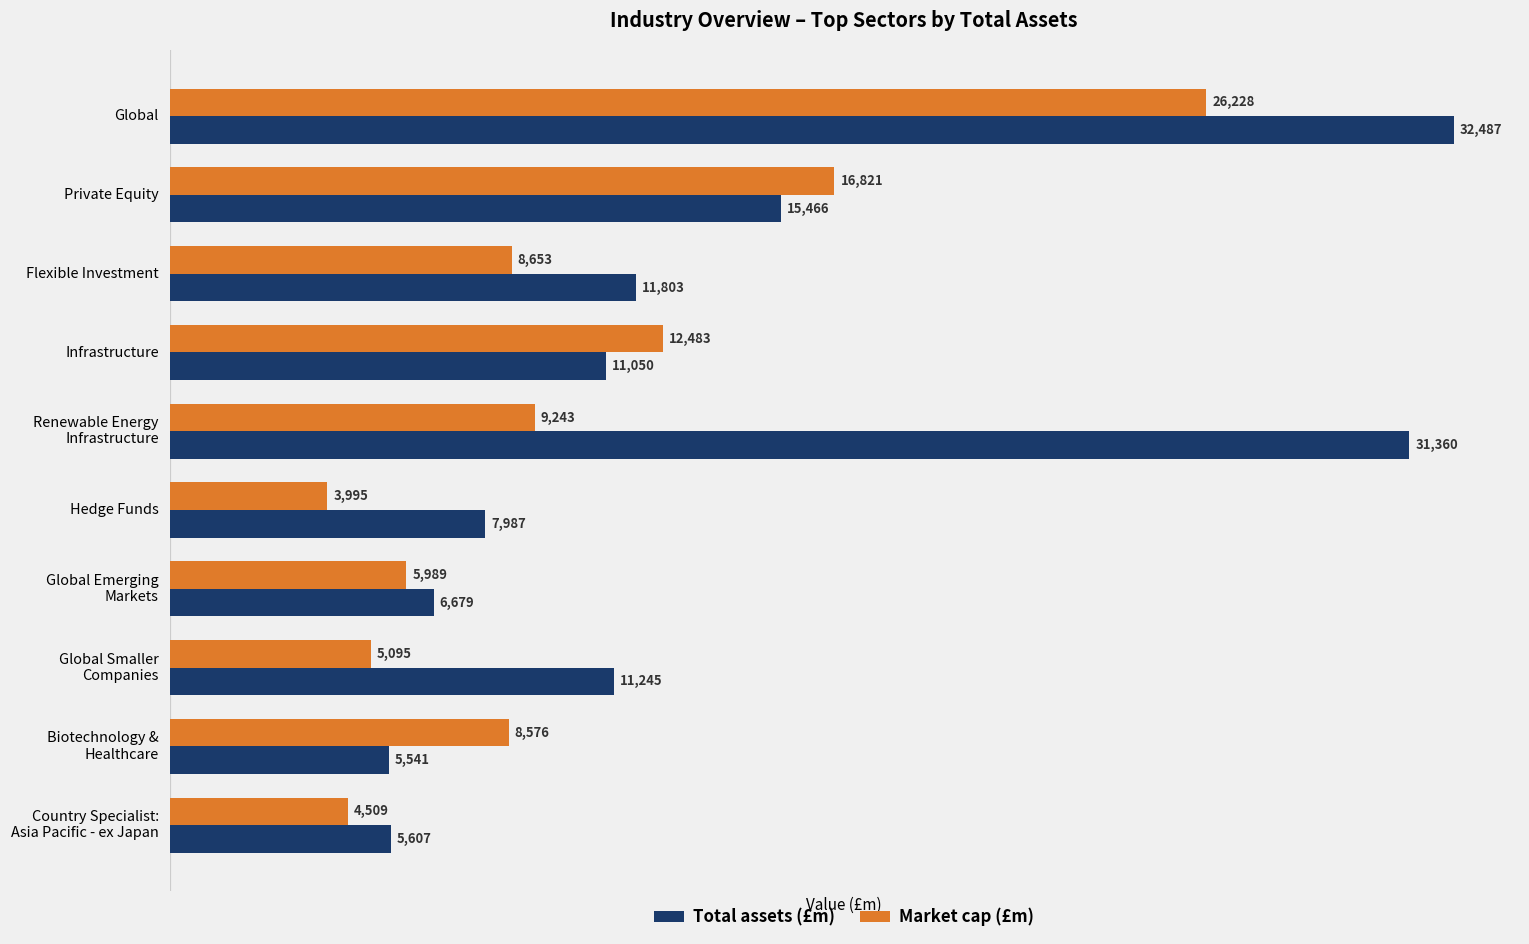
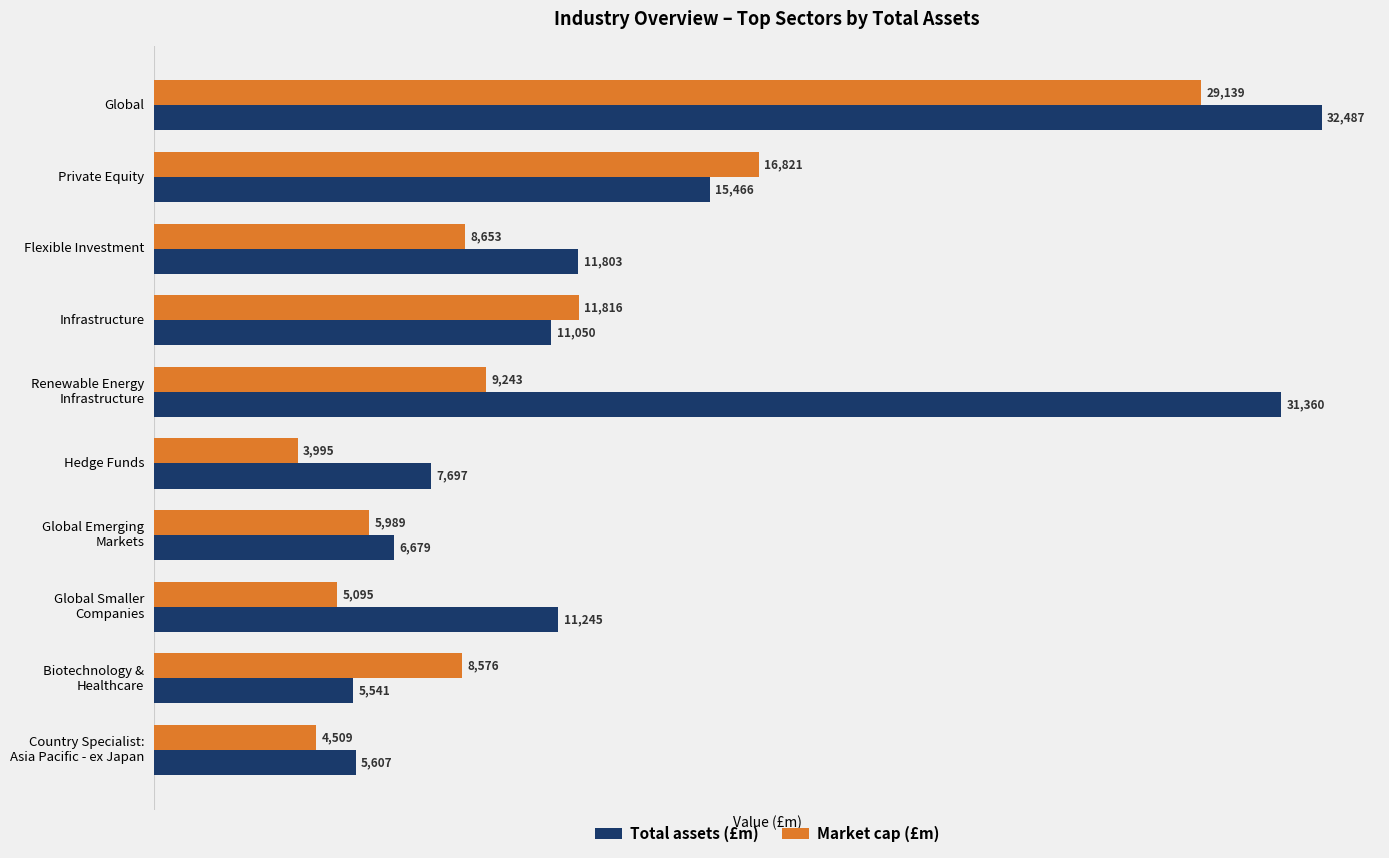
  {
    "Total assets (£m)": {
      "Global": "32,487",
      "Private Equity": "15,466",
      "Flexible Investment": "11,803",
      "Infrastructure": "11,050",
      "Renewable Energy Infrastructure": "31,360",
-     "Hedge Funds": "7,987",
+     "Hedge Funds": "7,697",
      "Global Emerging Markets": "6,679",
      "Global Smaller Companies": "11,245",
      "Biotechnology & Healthcare": "5,541",
      "Country Specialist: Asia Pacific - ex Japan": "5,607"
    },
    "Market cap (£m)": {
-     "Global": "26,228",
+     "Global": "29,139",
      "Private Equity": "16,821",
      "Flexible Investment": "8,653",
-     "Infrastructure": "12,483",
+     "Infrastructure": "11,816",
      "Renewable Energy Infrastructure": "9,243",
      "Hedge Funds": "3,995",
      "Global Emerging Markets": "5,989",
      "Global Smaller Companies": "5,095",
      "Biotechnology & Healthcare": "8,576",
      "Country Specialist: Asia Pacific - ex Japan": "4,509"
    }
  }
